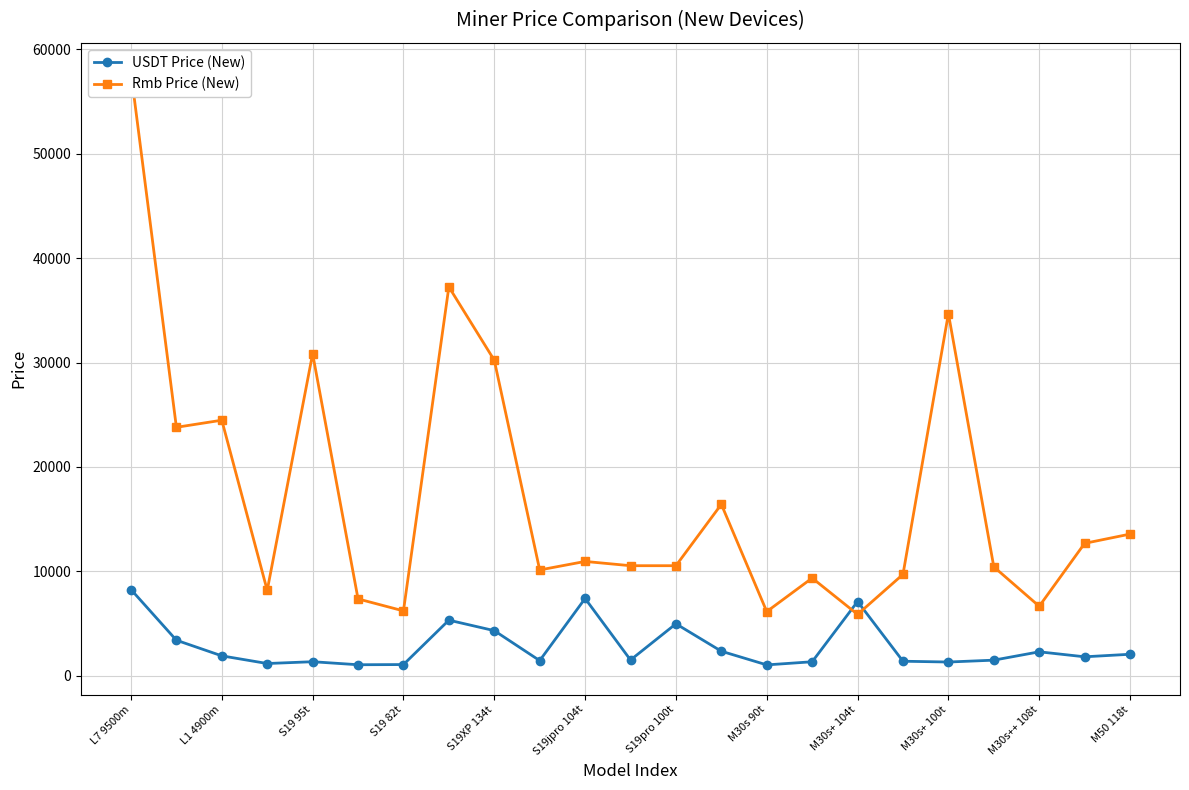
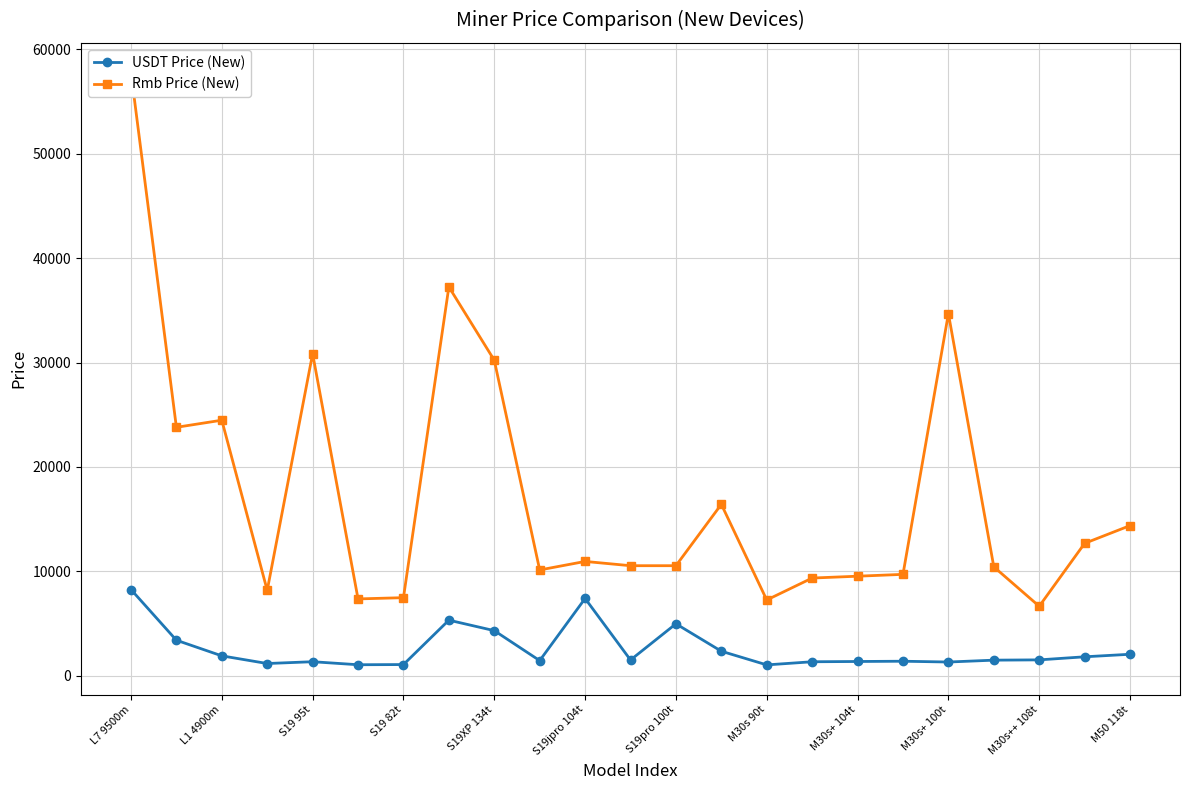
  {
    "USDT Price (New)": {
      "L7 9500m": 8300,
      "L1 4900m": 1900,
      "S19 95t": 1300,
      "S19 82t": 1100,
      "S19XP 134t": 4300,
      "S19jpro 104t": 7400,
      "S19pro 100t": 5000,
      "M30s 90t": 1000,
-     "M30s+ 104t": 7100,
+     "M30s+ 104t": 1400,
      "M30s+ 100t": 1300,
-     "M30s++ 108t": 2300,
+     "M30s++ 108t": 1500,
      "M50 118t": 2100
    },
    "Rmb Price (New)": {
      "L1 4900m": 24500,
      "S19 95t": 30900,
-     "S19 82t": 6200,
+     "S19 82t": 7500,
      "S19XP 134t": 30200,
      "S19jpro 104t": 10900,
      "S19pro 100t": 10500,
-     "M30s 90t": 6100,
-     "M30s+ 104t": 5900,
+     "M30s 90t": 7300,
+     "M30s+ 104t": 9500,
      "M30s+ 100t": 34700,
      "M30s++ 108t": 6700,
-     "M50 118t": 13600
+     "M50 118t": 14400
    }
  }
